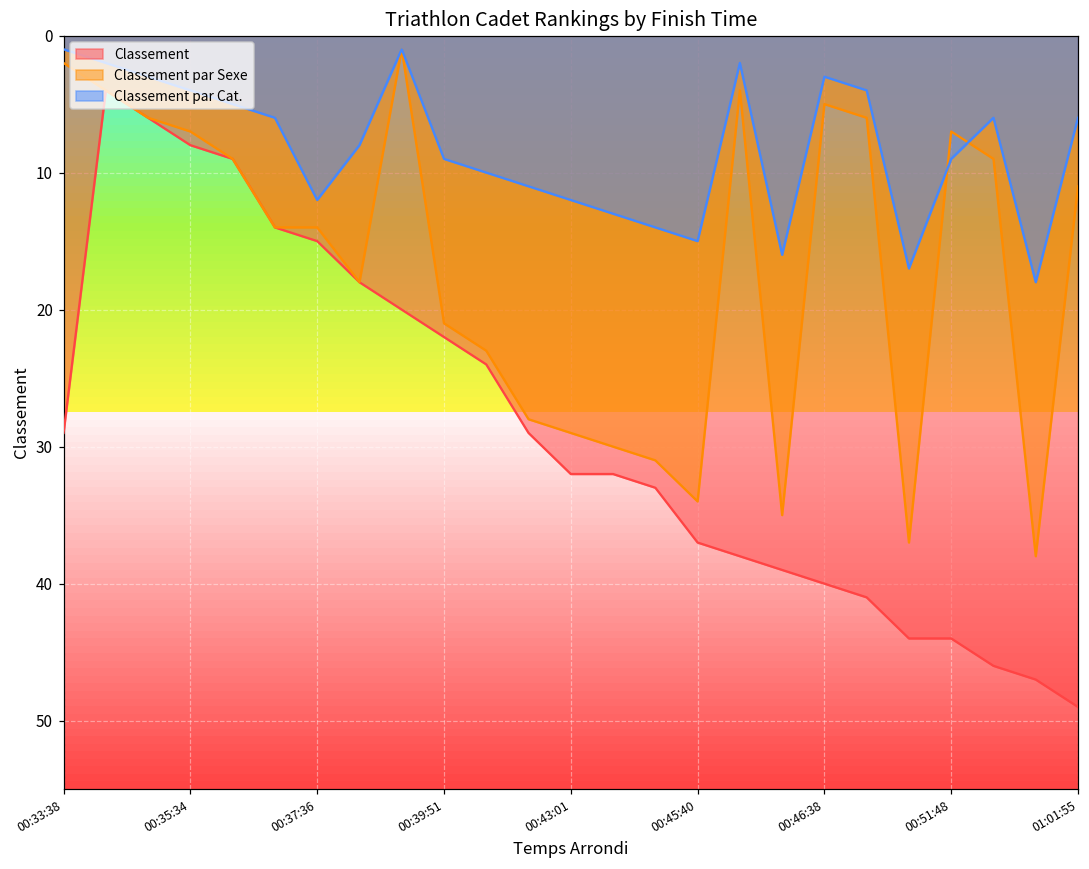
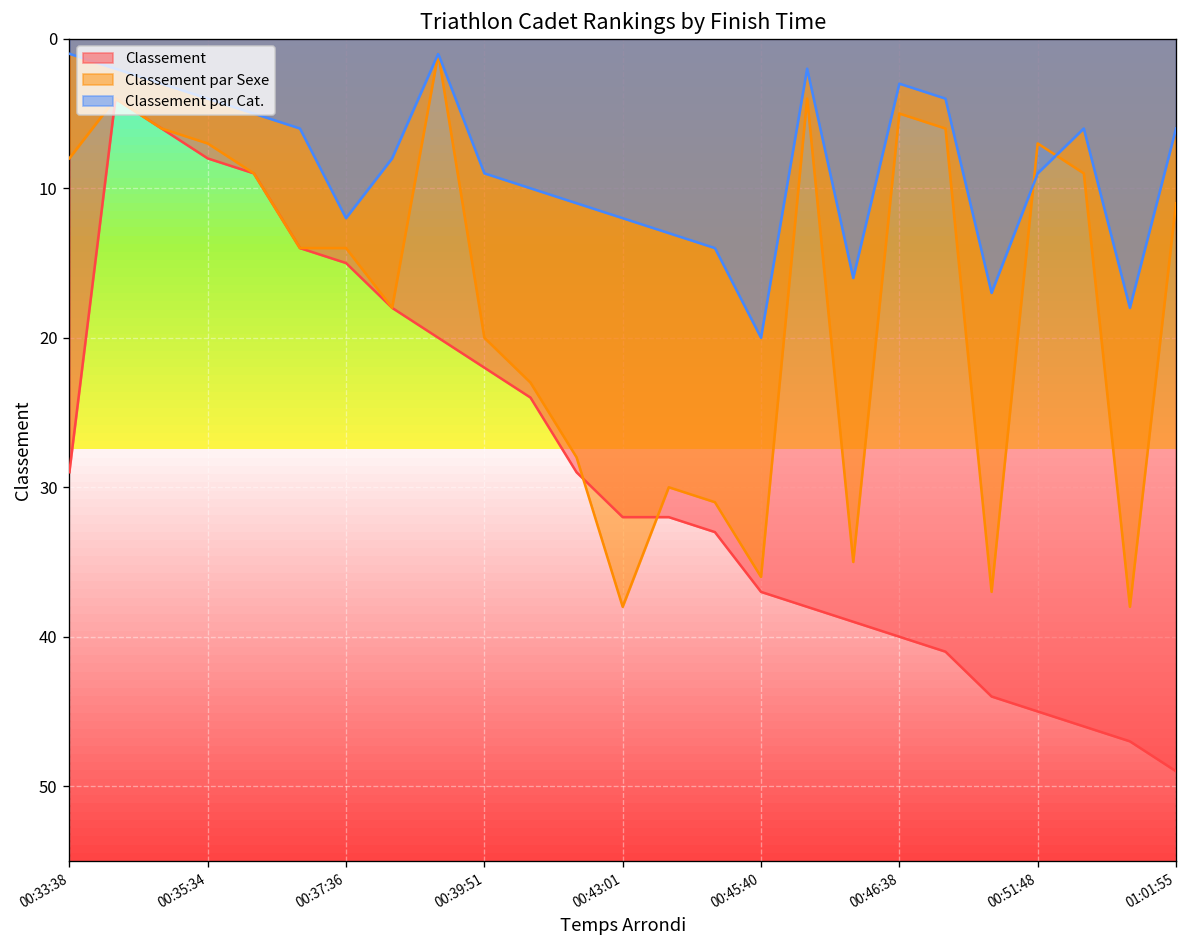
  {
    "Classement": {
      "00:33:38": 29,
      "00:35:34": 8,
      "00:37:36": 15,
      "00:39:51": 22,
      "00:43:01": 32,
      "00:45:40": 37,
-     "00:51:48": 44,
+     "00:51:48": 45,
      "01:01:55": 49
    },
    "Classement par Sexe": {
-     "00:33:38": 2,
+     "00:33:38": 8,
      "00:35:34": 7,
      "00:37:36": 14,
-     "00:39:51": 21,
-     "00:43:01": 29,
-     "00:45:40": 34,
+     "00:39:51": 20,
+     "00:43:01": 38,
+     "00:45:40": 36,
      "00:51:48": 7,
      "01:01:55": 11
    },
    "Classement par Cat.": {
      "00:33:38": 1,
      "00:37:36": 12,
      "00:39:51": 9,
      "00:43:01": 12,
-     "00:45:40": 15,
+     "00:45:40": 20,
      "00:51:48": 9,
      "01:01:55": 6
    }
  }
